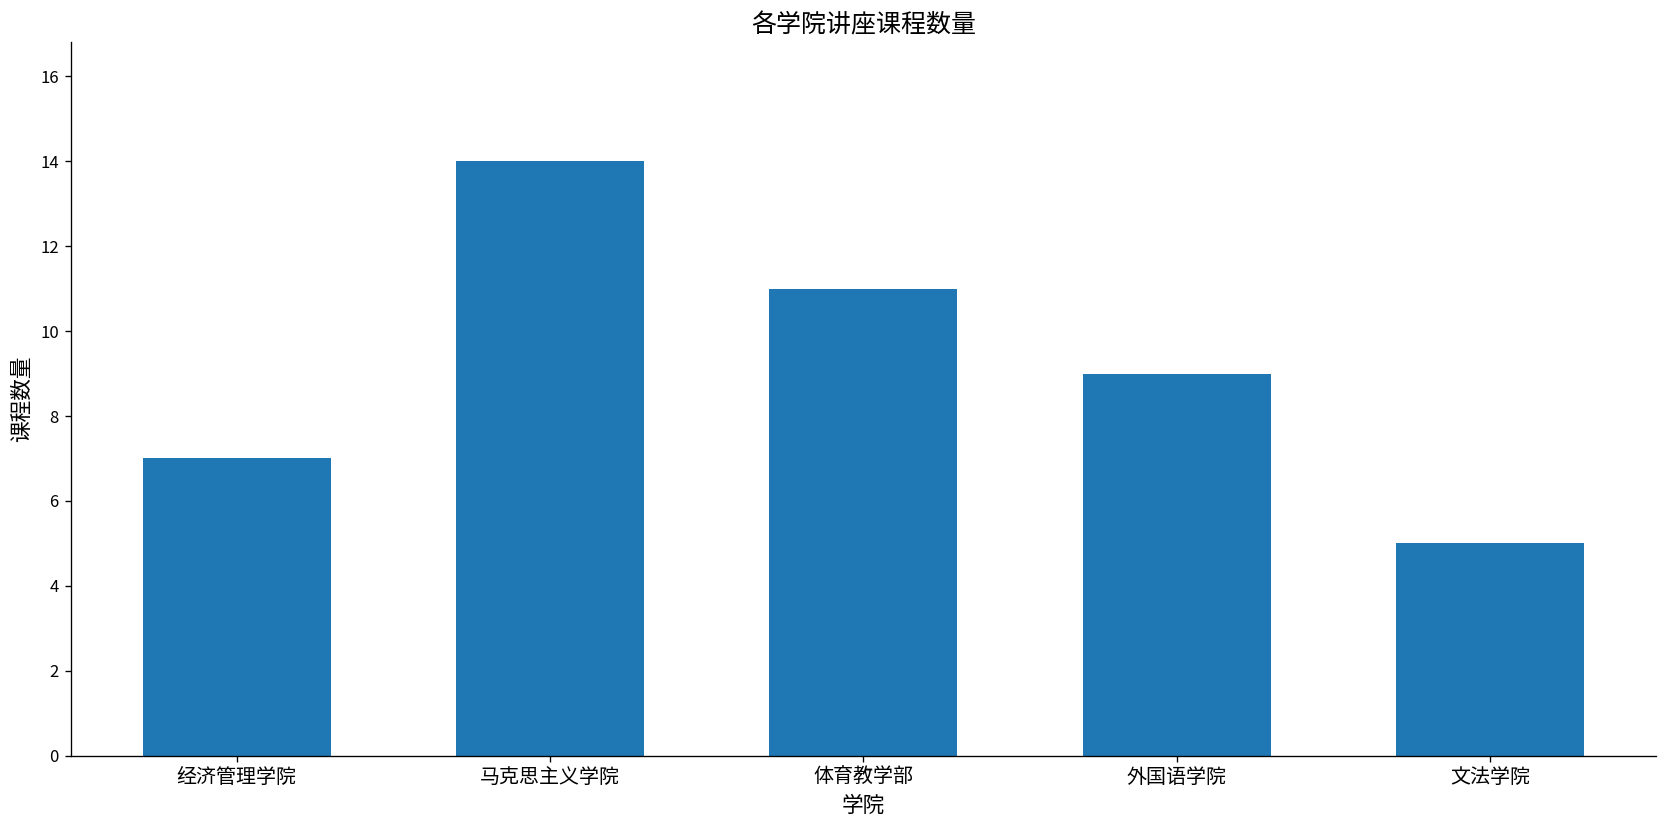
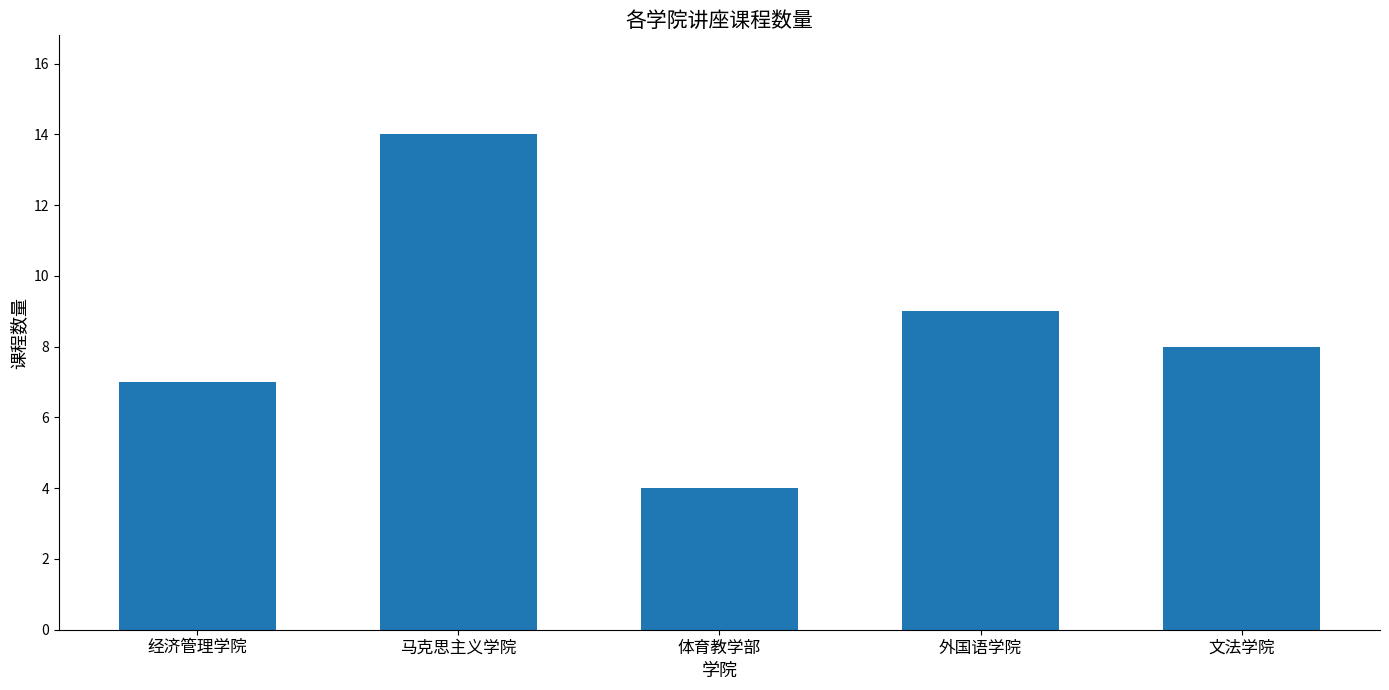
  {
    "经济管理学院": 7,
    "马克思主义学院": 14,
-   "体育教学部": 11,
+   "体育教学部": 4,
    "外国语学院": 9,
-   "文法学院": 5
+   "文法学院": 8
  }
